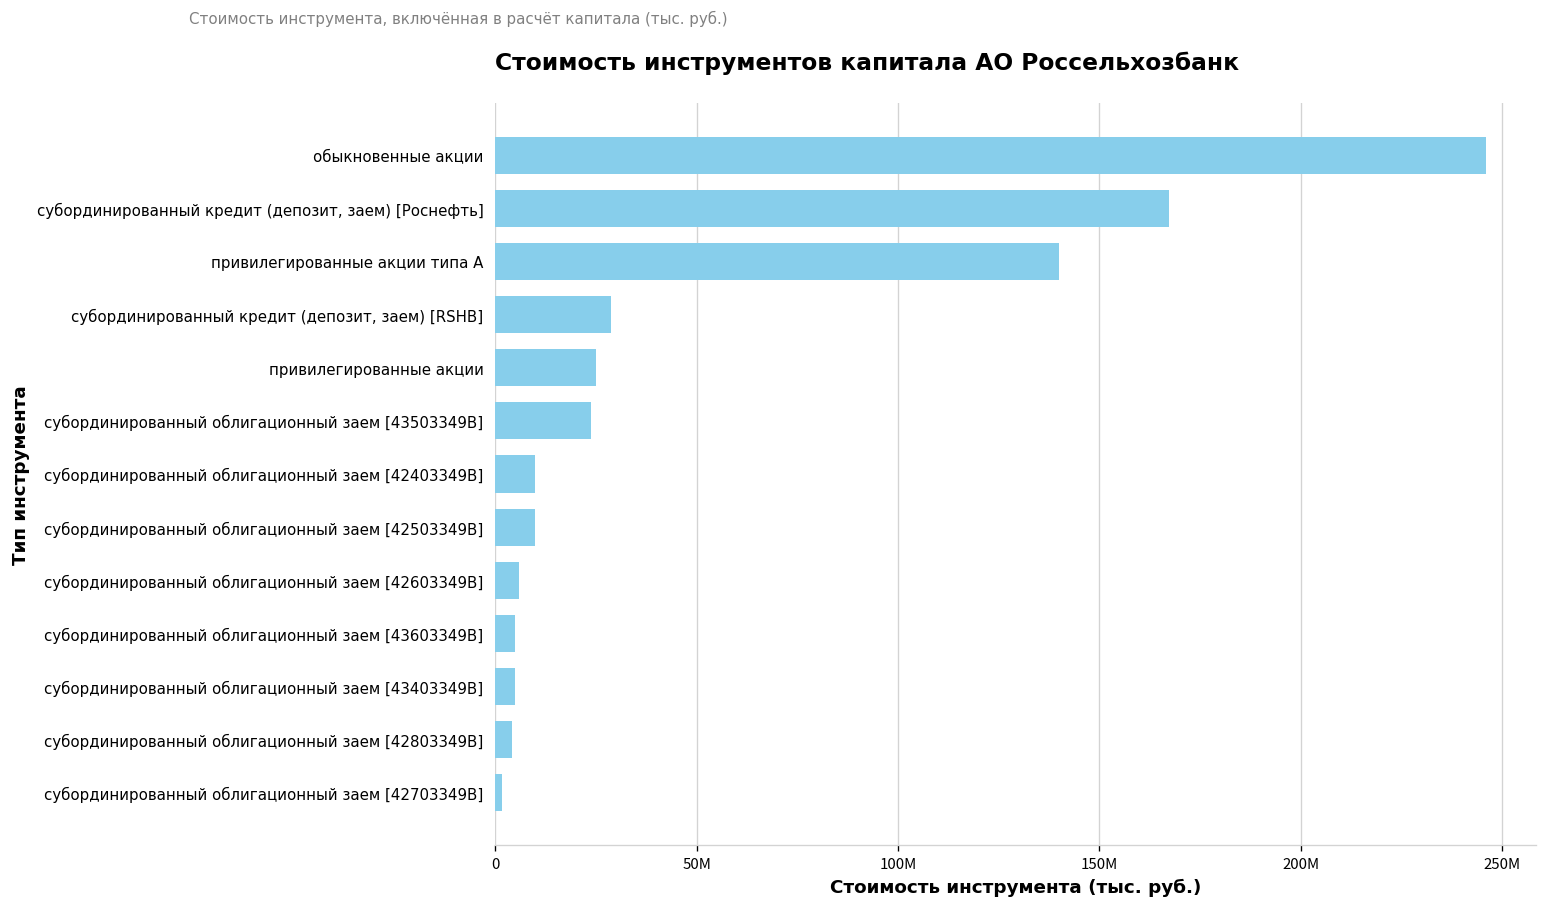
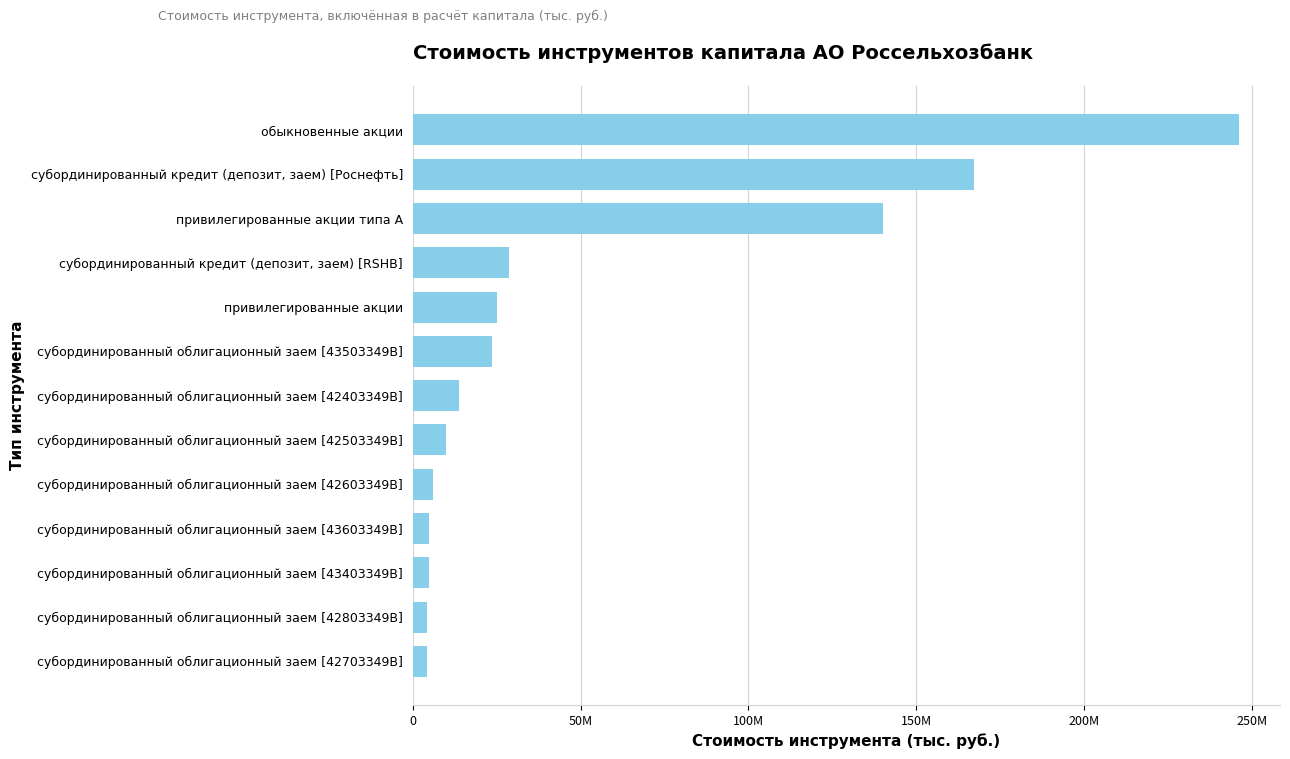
  {
    "обыкновенные акции": 246000000,
    "субординированный кредит (депозит, заем) [Роснефть]": 167000000,
    "привилегированные акции типа А": 140000000,
    "субординированный кредит (депозит, заем) [RSHB]": 29000000,
    "привилегированные акции": 25000000,
    "субординированный облигационный заем [43503349B]": 24000000,
-   "субординированный облигационный заем [42403349B]": 10000000,
+   "субординированный облигационный заем [42403349B]": 14000000,
    "субординированный облигационный заем [42503349B]": 10000000,
    "субординированный облигационный заем [42603349B]": 6000000,
    "субординированный облигационный заем [43603349B]": 5000000,
    "субординированный облигационный заем [43403349B]": 5000000,
    "субординированный облигационный заем [42803349B]": 4000000,
-   "субординированный облигационный заем [42703349B]": 2000000
+   "субординированный облигационный заем [42703349B]": 4000000
  }
